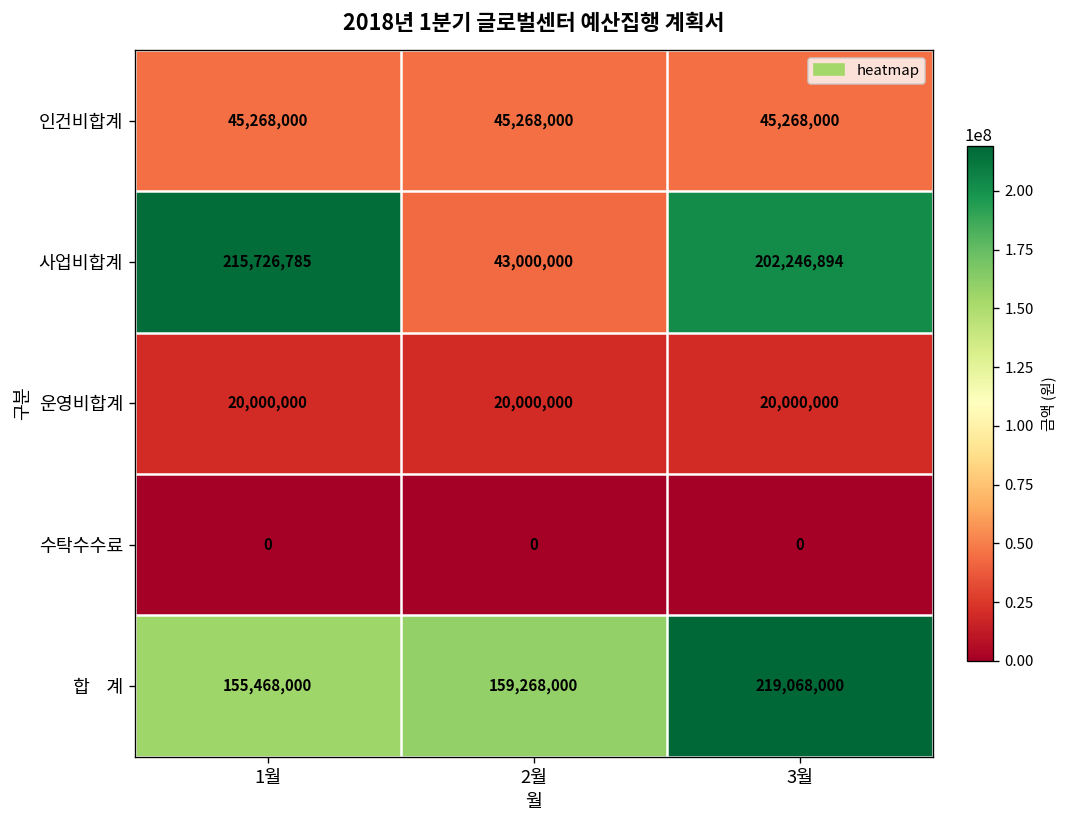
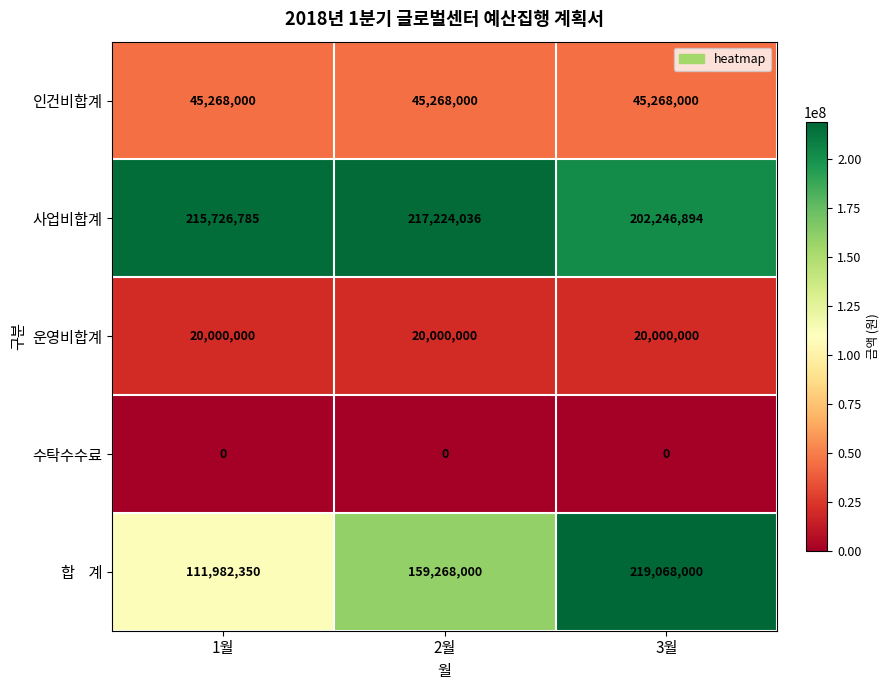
  {
    "인건비합계": {
      "1월": "45,268,000",
      "2월": "45,268,000",
      "3월": "45,268,000"
    },
    "사업비합계": {
      "1월": "215,726,785",
-     "2월": "43,000,000",
+     "2월": "217,224,036",
      "3월": "202,246,894"
    },
    "운영비합계": {
      "1월": "20,000,000",
      "2월": "20,000,000",
      "3월": "20,000,000"
    },
    "수탁수수료": {
      "1월": "0",
      "2월": "0",
      "3월": "0"
    },
    "합 계": {
-     "1월": "155,468,000",
+     "1월": "111,982,350",
      "2월": "159,268,000",
      "3월": "219,068,000"
    }
  }
